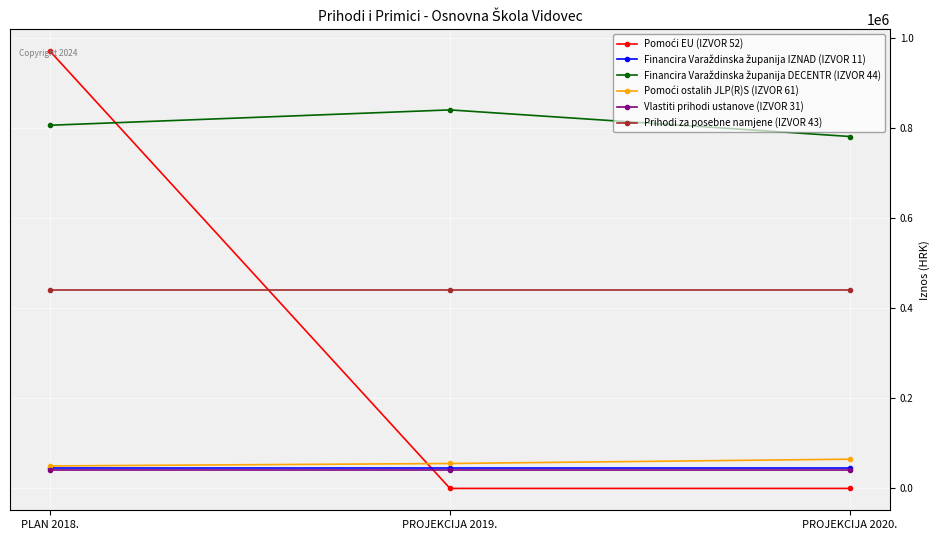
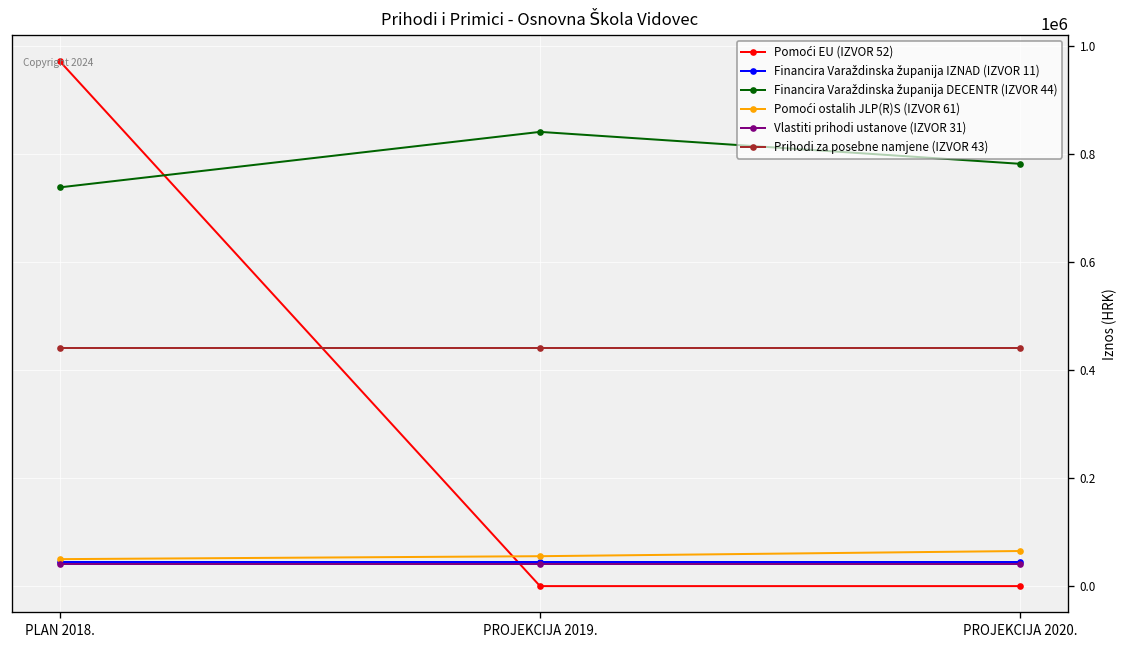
  {
    "Pomoći EU (IZVOR 52)": {
      "PROJEKCIJA 2019.": 0,
      "PROJEKCIJA 2020.": 0
    },
    "Financira Varaždinska županija DECENTR (IZVOR 44)": {
-     "PLAN 2018.": 810000,
+     "PLAN 2018.": 740000,
      "PROJEKCIJA 2019.": 840000,
      "PROJEKCIJA 2020.": 780000
    },
    "Pomoći ostalih JLP(R)S (IZVOR 61)": {
      "PROJEKCIJA 2019.": 60000,
      "PROJEKCIJA 2020.": 60000
    },
    "Prihodi za posebne namjene (IZVOR 43)": {
      "PLAN 2018.": 440000,
      "PROJEKCIJA 2019.": 440000,
      "PROJEKCIJA 2020.": 440000
    }
  }
